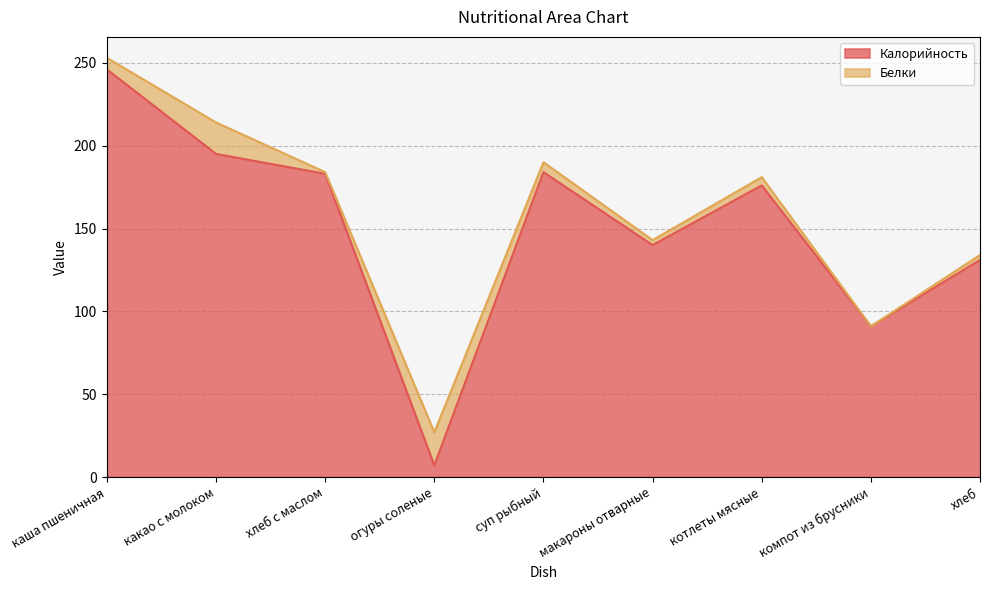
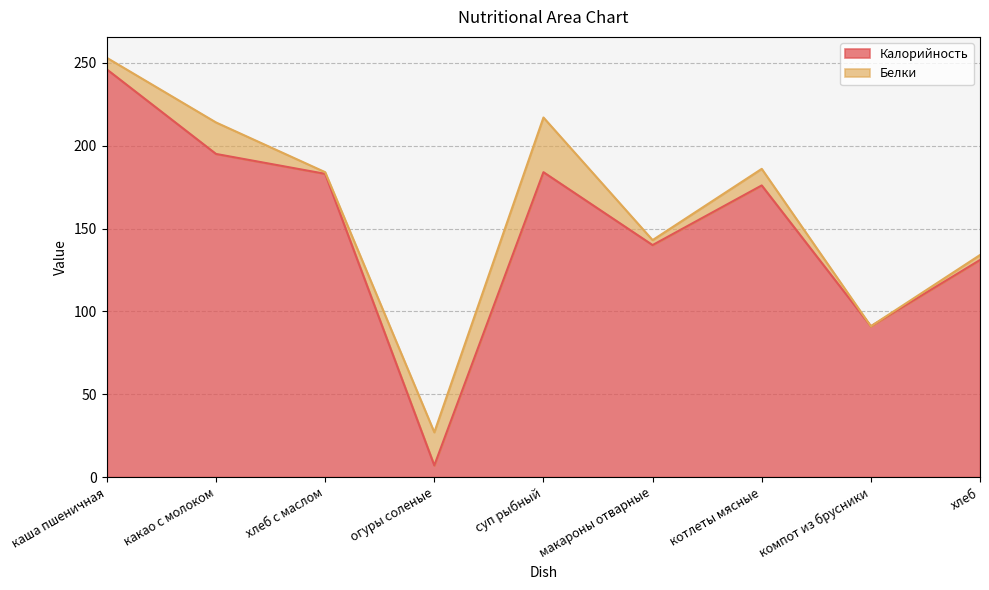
  {
    "Калорийность": {
      "каша пшеничная": 246,
      "какао с молоком": 195,
      "огуры соленые": 7,
      "суп рыбный": 184,
      "макароны отварные": 140,
      "котлеты мясные": 176,
      "хлеб": 131
    },
    "Белки": {
      "каша пшеничная": 7,
      "какао с молоком": 19,
      "огуры соленые": 20,
-     "суп рыбный": 6,
+     "суп рыбный": 33,
      "макароны отварные": 3,
-     "котлеты мясные": 5,
+     "котлеты мясные": 10,
      "хлеб": 3
    }
  }
